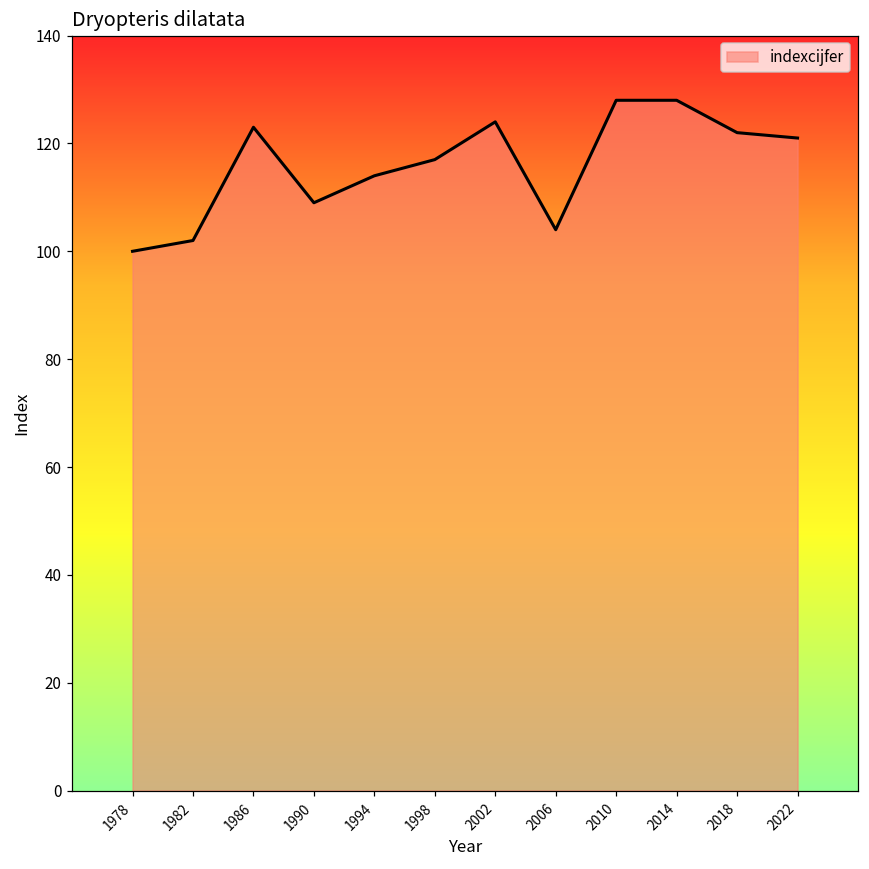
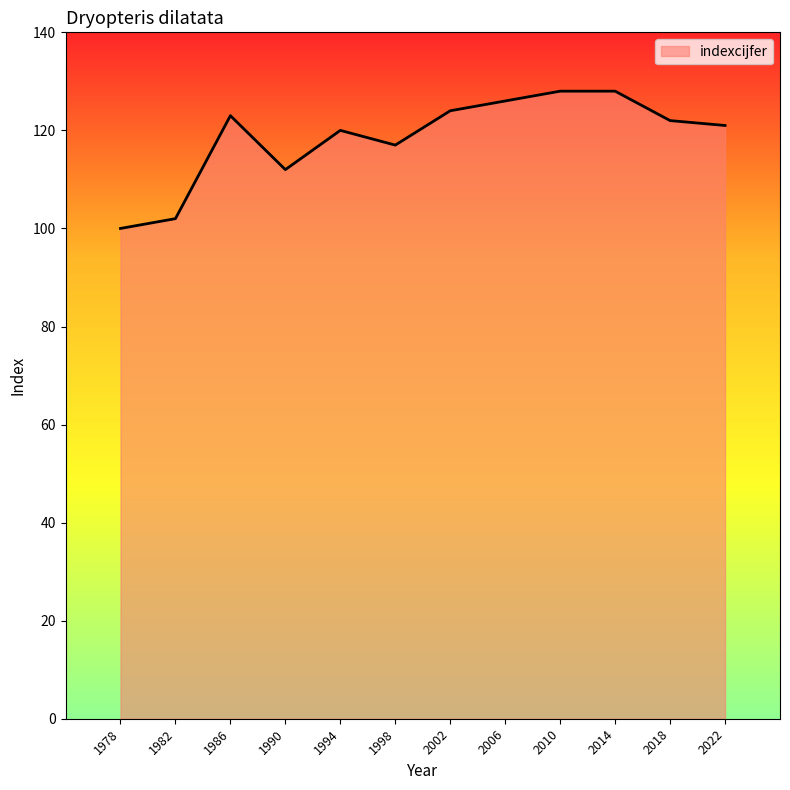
  {
    "1978": 100,
    "1982": 102,
    "1986": 123,
-   "1990": 109,
-   "1994": 114,
+   "1990": 112,
+   "1994": 120,
    "1998": 117,
    "2002": 124,
-   "2006": 104,
+   "2006": 126,
    "2010": 128,
    "2014": 128,
    "2018": 122,
    "2022": 121
  }
